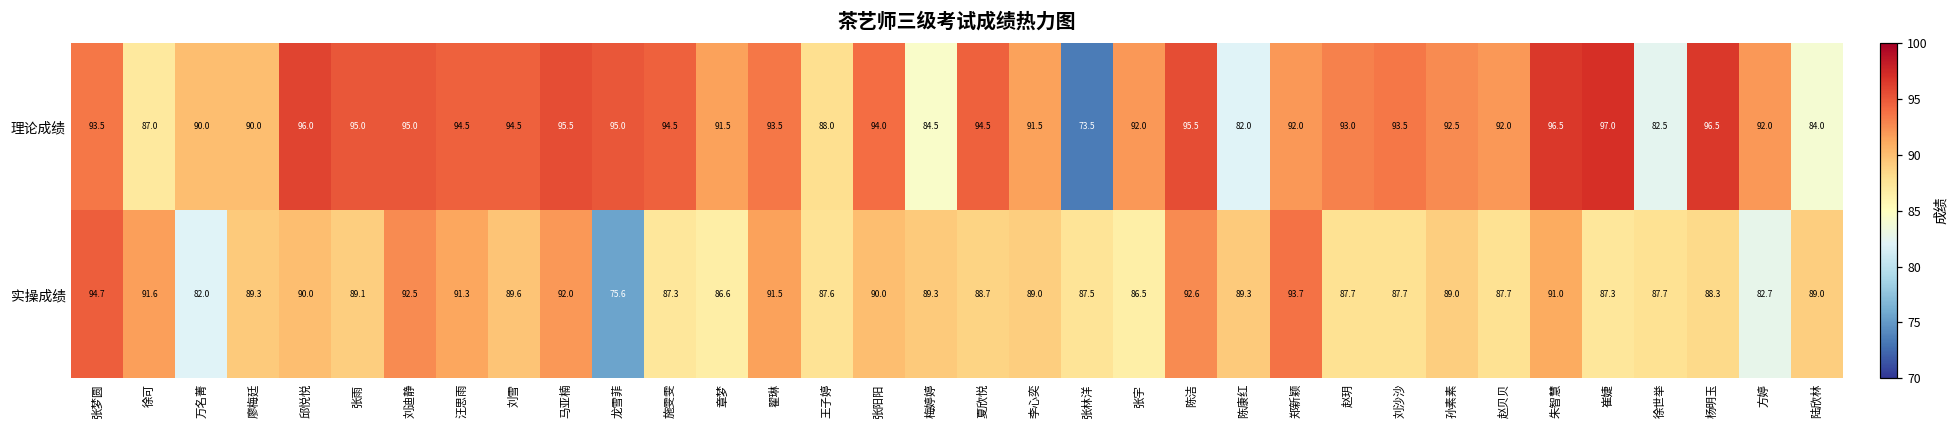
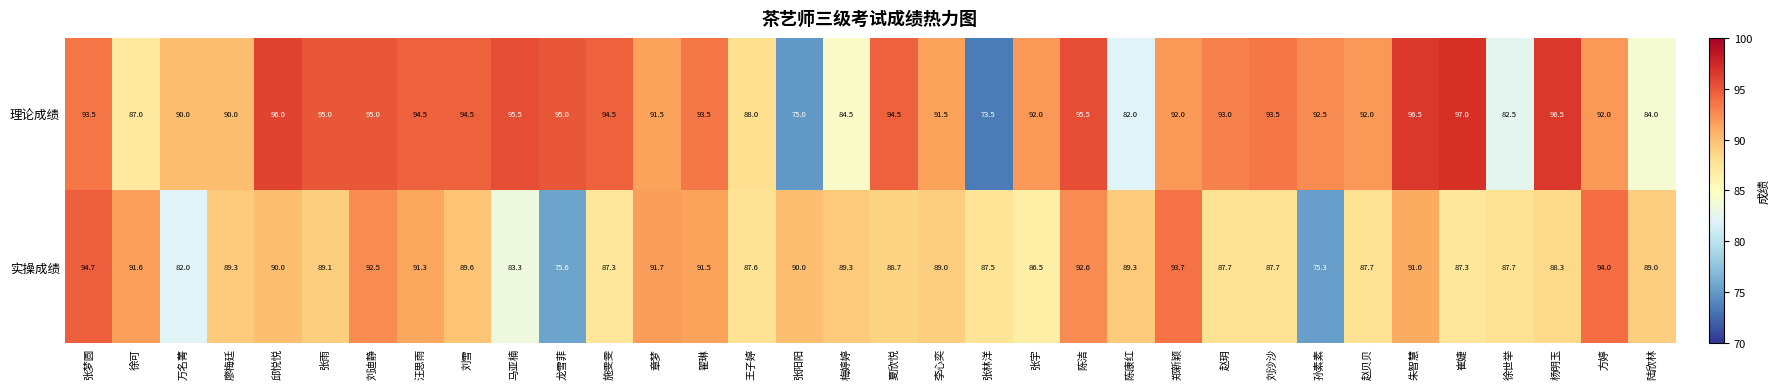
  {
    "理论成绩": {
      "张梦圆": 93.5,
      "徐可": 87.0,
      "万名菁": 90.0,
      "廖梅廷": 90.0,
      "邱悦悦": 96.0,
      "张雨": 95.0,
      "刘迪静": 95.0,
      "汪思雨": 94.5,
      "刘雪": 94.5,
      "马亚楠": 95.5,
      "龙雪菲": 95.0,
      "施雯雯": 94.5,
      "章梦": 91.5,
      "翟琳": 93.5,
      "王子婷": 88.0,
-     "张阳阳": 94.0,
+     "张阳阳": 75.0,
      "梅婷婷": 84.5,
      "夏欣悦": 94.5,
      "李心奕": 91.5,
      "张林洋": 73.5,
      "张宇": 92.0,
      "陈洁": 95.5,
      "陈康红": 82.0,
      "郑新颖": 92.0,
      "赵玥": 93.0,
      "刘沙沙": 93.5,
      "孙素素": 92.5,
      "赵贝贝": 92.0,
      "朱智慧": 96.5,
      "崔婕": 97.0,
      "徐世举": 82.5,
      "杨明玉": 96.5,
      "方婷": 92.0,
      "陆欣林": 84.0
    },
    "实操成绩": {
      "张梦圆": 94.7,
      "徐可": 91.6,
      "万名菁": 82.0,
      "廖梅廷": 89.3,
      "邱悦悦": 90.0,
      "张雨": 89.1,
      "刘迪静": 92.5,
      "汪思雨": 91.3,
      "刘雪": 89.6,
-     "马亚楠": 92.0,
+     "马亚楠": 83.3,
      "龙雪菲": 75.6,
      "施雯雯": 87.3,
-     "章梦": 86.6,
+     "章梦": 91.7,
      "翟琳": 91.5,
      "王子婷": 87.6,
      "张阳阳": 90.0,
      "梅婷婷": 89.3,
      "夏欣悦": 88.7,
      "李心奕": 89.0,
      "张林洋": 87.5,
      "张宇": 86.5,
      "陈洁": 92.6,
      "陈康红": 89.3,
      "郑新颖": 93.7,
      "赵玥": 87.7,
      "刘沙沙": 87.7,
-     "孙素素": 89.0,
+     "孙素素": 75.3,
      "赵贝贝": 87.7,
      "朱智慧": 91.0,
      "崔婕": 87.3,
      "徐世举": 87.7,
      "杨明玉": 88.3,
-     "方婷": 82.7,
+     "方婷": 94.0,
      "陆欣林": 89.0
    }
  }
